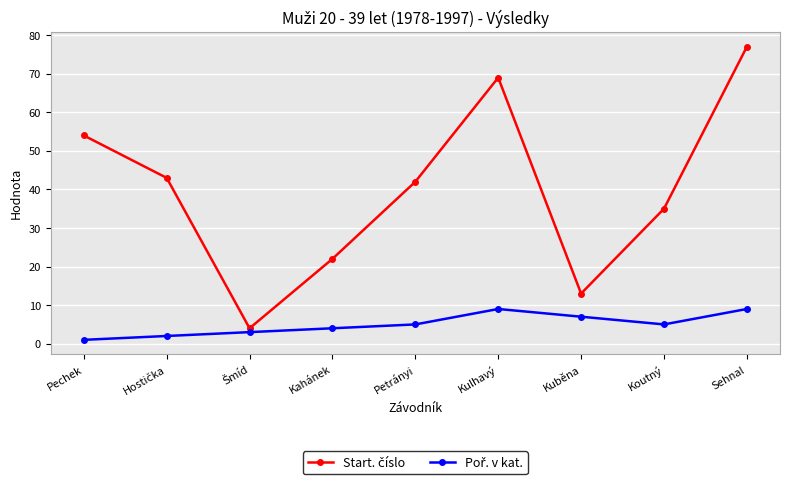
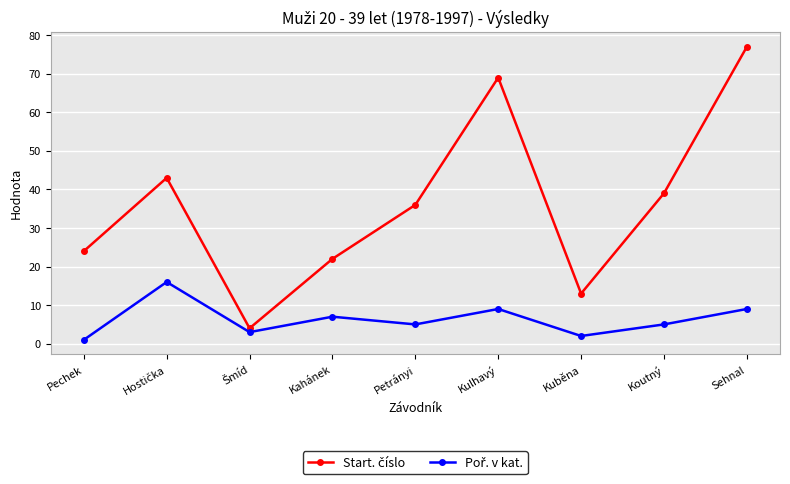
  {
    "Start. číslo": {
-     "Pechek": 54,
+     "Pechek": 24,
      "Hostička": 43,
      "Šmíd": 4,
      "Kahánek": 22,
-     "Petrányi": 42,
+     "Petrányi": 36,
      "Kulhavý": 69,
      "Kuběna": 13,
-     "Koutný": 35,
+     "Koutný": 39,
      "Sehnal": 77
    },
    "Poř. v kat.": {
      "Pechek": 1,
-     "Hostička": 2,
+     "Hostička": 16,
      "Šmíd": 3,
-     "Kahánek": 4,
+     "Kahánek": 7,
      "Petrányi": 5,
      "Kulhavý": 9,
-     "Kuběna": 7,
+     "Kuběna": 2,
      "Koutný": 5,
      "Sehnal": 9
    }
  }
